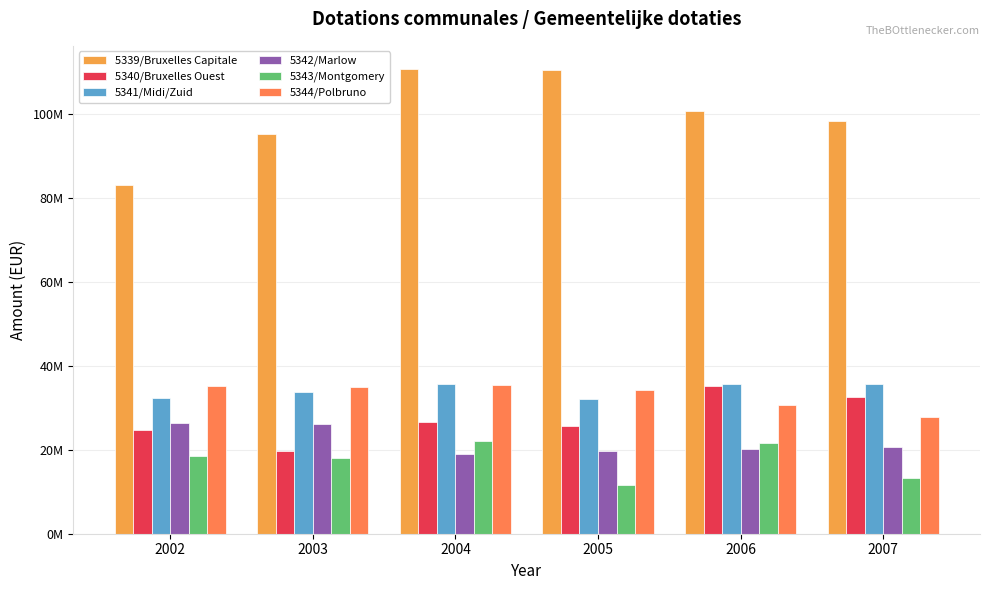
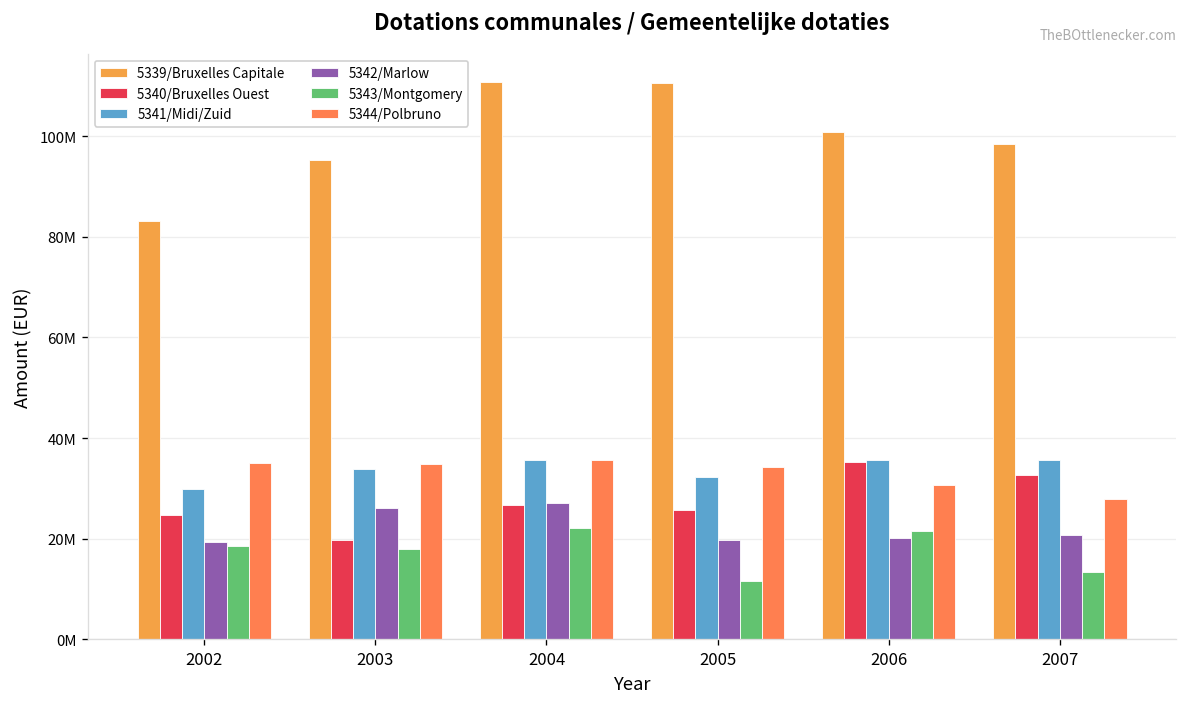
  {
    "5340/Bruxelles Ouest": {
      "2002": 25000000,
      "2003": 20000000,
      "2004": 27000000,
      "2005": 26000000,
      "2006": 35000000,
      "2007": 33000000
    },
    "5341/Midi/Zuid": {
-     "2002": 32000000,
+     "2002": 30000000,
      "2003": 34000000,
      "2004": 36000000,
      "2005": 32000000,
      "2006": 36000000,
      "2007": 36000000
    },
    "5342/Marlow": {
-     "2002": 26000000,
+     "2002": 19000000,
      "2003": 26000000,
-     "2004": 19000000,
+     "2004": 27000000,
      "2005": 20000000,
      "2006": 20000000,
      "2007": 21000000
    },
    "5343/Montgomery": {
      "2002": 19000000,
      "2003": 18000000,
      "2004": 22000000,
      "2005": 12000000,
      "2006": 22000000,
      "2007": 13000000
    }
  }
